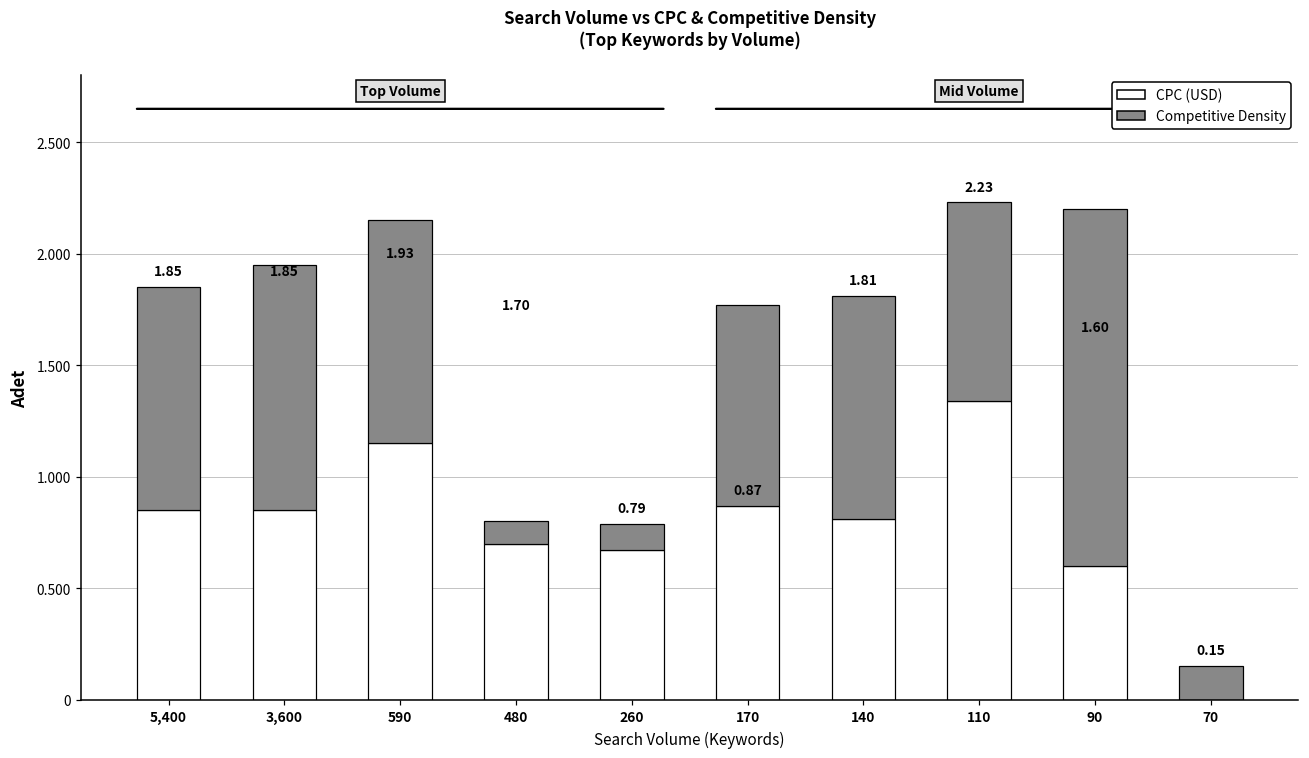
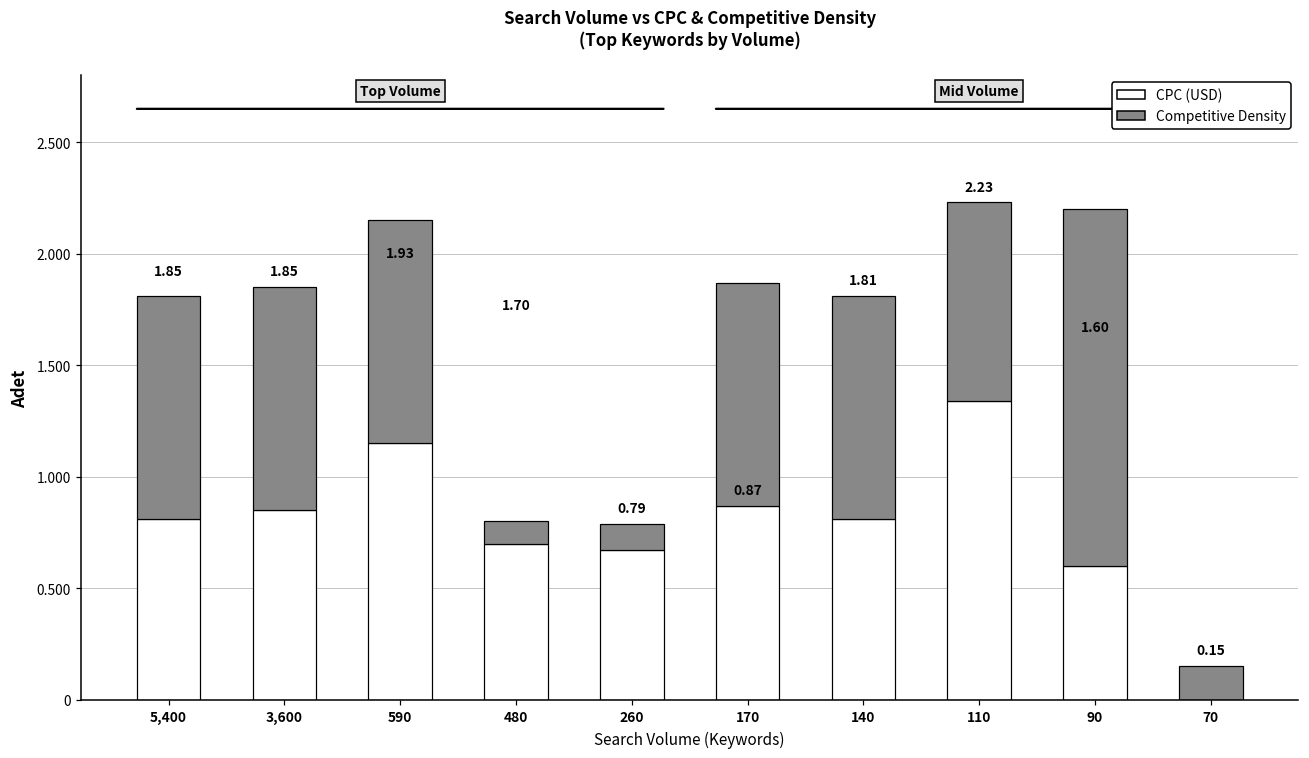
  {
    "CPC (USD)": {
-     "5,400": 0.85,
+     "5,400": 0.81,
      "3,600": 0.85,
      "590": 1.15,
      "480": 0.70,
      "260": 0.67,
      "140": 0.81,
      "110": 1.34,
      "90": 0.60,
      "70": 0.00
    },
    "Competitive Density": {
-     "3,600": 1.1,
+     "3,600": 1.0,
      "480": 0.1,
-     "170": 0.9
+     "170": 1.0
    }
  }
